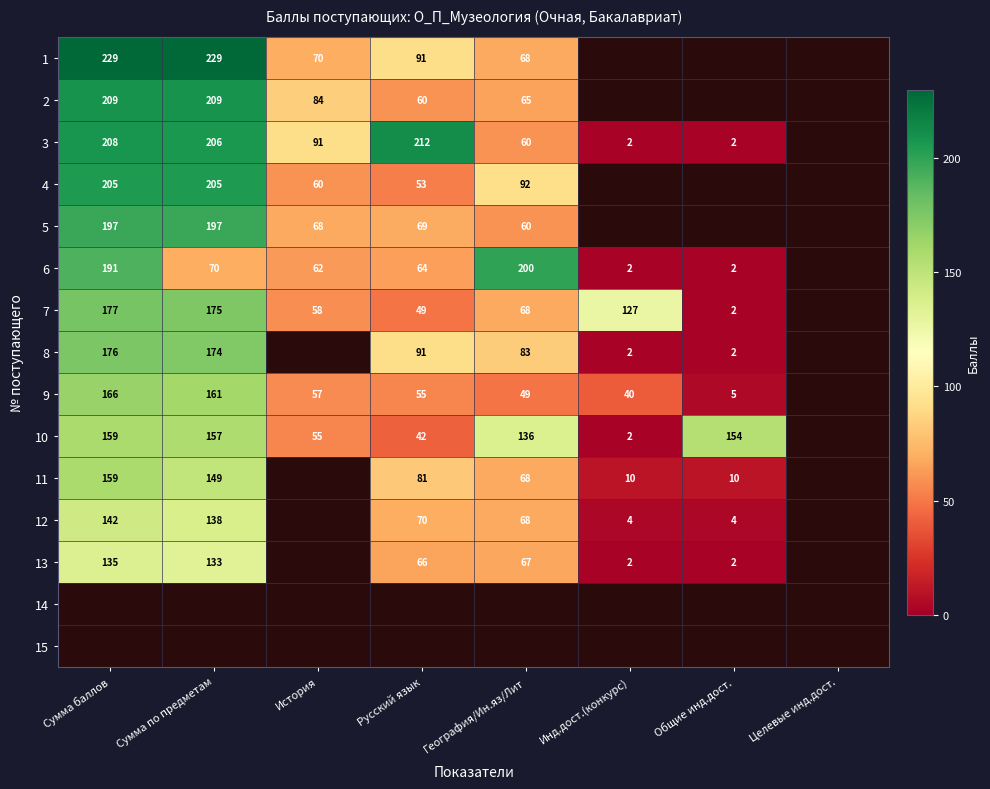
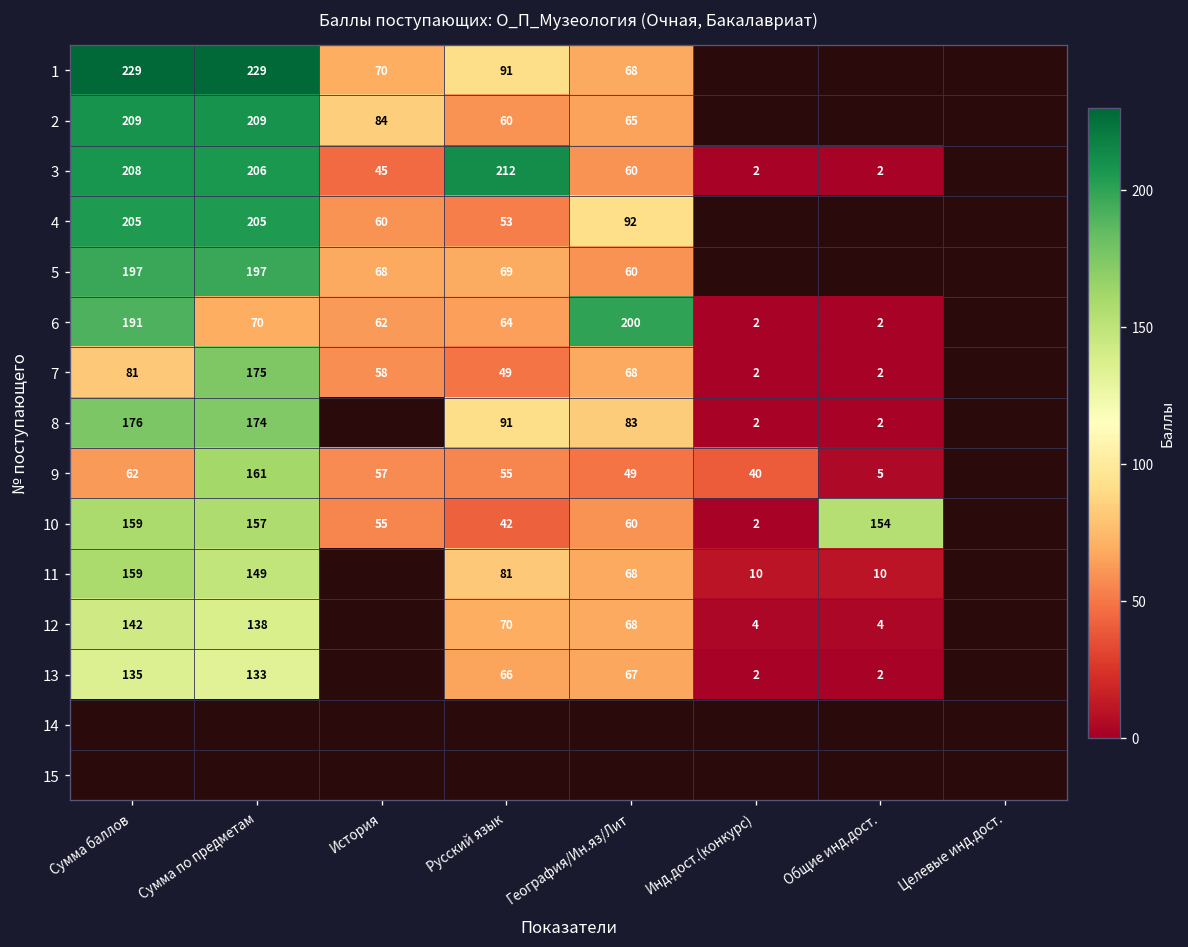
  {
    "1": {
      "Сумма баллов": 229,
      "Сумма по предметам": 229,
      "История": 70,
      "Русский язык": 91,
      "География/Ин.яз/Лит": 68
    },
    "2": {
      "Сумма баллов": 209,
      "Сумма по предметам": 209,
      "История": 84,
      "Русский язык": 60,
      "География/Ин.яз/Лит": 65
    },
    "3": {
      "Сумма баллов": 208,
      "Сумма по предметам": 206,
-     "История": 91,
+     "История": 45,
      "Русский язык": 212,
      "География/Ин.яз/Лит": 60,
      "Инд.дост.(конкурс)": 2,
      "Общие инд.дост.": 2
    },
    "4": {
      "Сумма баллов": 205,
      "Сумма по предметам": 205,
      "История": 60,
      "Русский язык": 53,
      "География/Ин.яз/Лит": 92
    },
    "5": {
      "Сумма баллов": 197,
      "Сумма по предметам": 197,
      "История": 68,
      "Русский язык": 69,
      "География/Ин.яз/Лит": 60
    },
    "6": {
      "Сумма баллов": 191,
      "Сумма по предметам": 70,
      "История": 62,
      "Русский язык": 64,
      "География/Ин.яз/Лит": 200,
      "Инд.дост.(конкурс)": 2,
      "Общие инд.дост.": 2
    },
    "7": {
-     "Сумма баллов": 177,
+     "Сумма баллов": 81,
      "Сумма по предметам": 175,
      "История": 58,
      "Русский язык": 49,
      "География/Ин.яз/Лит": 68,
-     "Инд.дост.(конкурс)": 127,
+     "Инд.дост.(конкурс)": 2,
      "Общие инд.дост.": 2
    },
    "8": {
      "Сумма баллов": 176,
      "Сумма по предметам": 174,
      "Русский язык": 91,
      "География/Ин.яз/Лит": 83,
      "Инд.дост.(конкурс)": 2,
      "Общие инд.дост.": 2
    },
    "9": {
-     "Сумма баллов": 166,
+     "Сумма баллов": 62,
      "Сумма по предметам": 161,
      "История": 57,
      "Русский язык": 55,
      "География/Ин.яз/Лит": 49,
      "Инд.дост.(конкурс)": 40,
      "Общие инд.дост.": 5
    },
    "10": {
      "Сумма баллов": 159,
      "Сумма по предметам": 157,
      "История": 55,
      "Русский язык": 42,
-     "География/Ин.яз/Лит": 136,
+     "География/Ин.яз/Лит": 60,
      "Инд.дост.(конкурс)": 2,
      "Общие инд.дост.": 154
    },
    "11": {
      "Сумма баллов": 159,
      "Сумма по предметам": 149,
      "Русский язык": 81,
      "География/Ин.яз/Лит": 68,
      "Инд.дост.(конкурс)": 10,
      "Общие инд.дост.": 10
    },
    "12": {
      "Сумма баллов": 142,
      "Сумма по предметам": 138,
      "Русский язык": 70,
      "География/Ин.яз/Лит": 68,
      "Инд.дост.(конкурс)": 4,
      "Общие инд.дост.": 4
    },
    "13": {
      "Сумма баллов": 135,
      "Сумма по предметам": 133,
      "Русский язык": 66,
      "География/Ин.яз/Лит": 67,
      "Инд.дост.(конкурс)": 2,
      "Общие инд.дост.": 2
    }
  }
